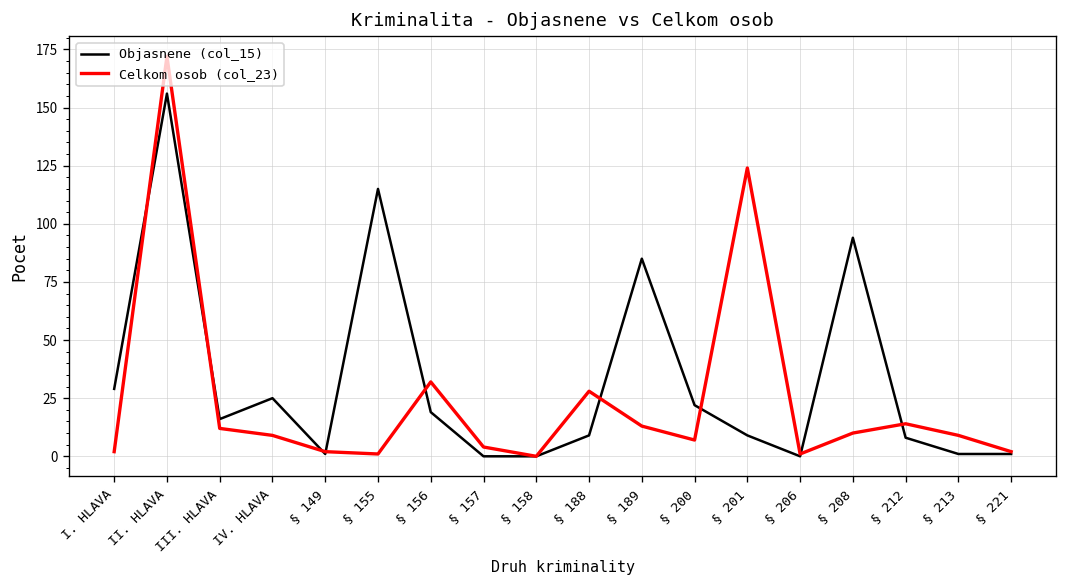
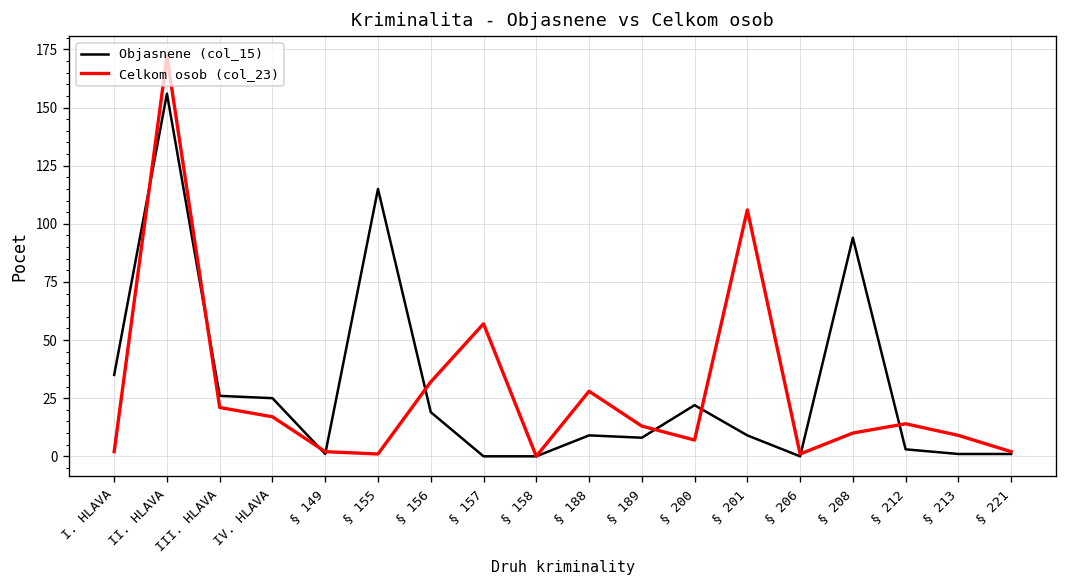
  {
    "Objasnene (col_15)": {
-     "I. HLAVA": 29,
+     "I. HLAVA": 35,
      "II. HLAVA": 156,
-     "III. HLAVA": 16,
+     "III. HLAVA": 26,
      "IV. HLAVA": 25,
      "§ 155": 115,
      "§ 156": 19,
      "§ 157": 0,
      "§ 188": 9,
-     "§ 189": 85,
+     "§ 189": 8,
      "§ 200": 22,
      "§ 201": 9,
      "§ 208": 94,
-     "§ 212": 8,
+     "§ 212": 3,
      "§ 213": 1
    },
    "Celkom osob (col_23)": {
      "I. HLAVA": 2,
-     "III. HLAVA": 12,
-     "IV. HLAVA": 9,
+     "III. HLAVA": 21,
+     "IV. HLAVA": 17,
      "§ 155": 1,
      "§ 156": 32,
-     "§ 157": 4,
+     "§ 157": 57,
      "§ 188": 28,
      "§ 189": 13,
      "§ 200": 7,
-     "§ 201": 124,
+     "§ 201": 106,
      "§ 208": 10,
      "§ 212": 14,
      "§ 213": 9
    }
  }
